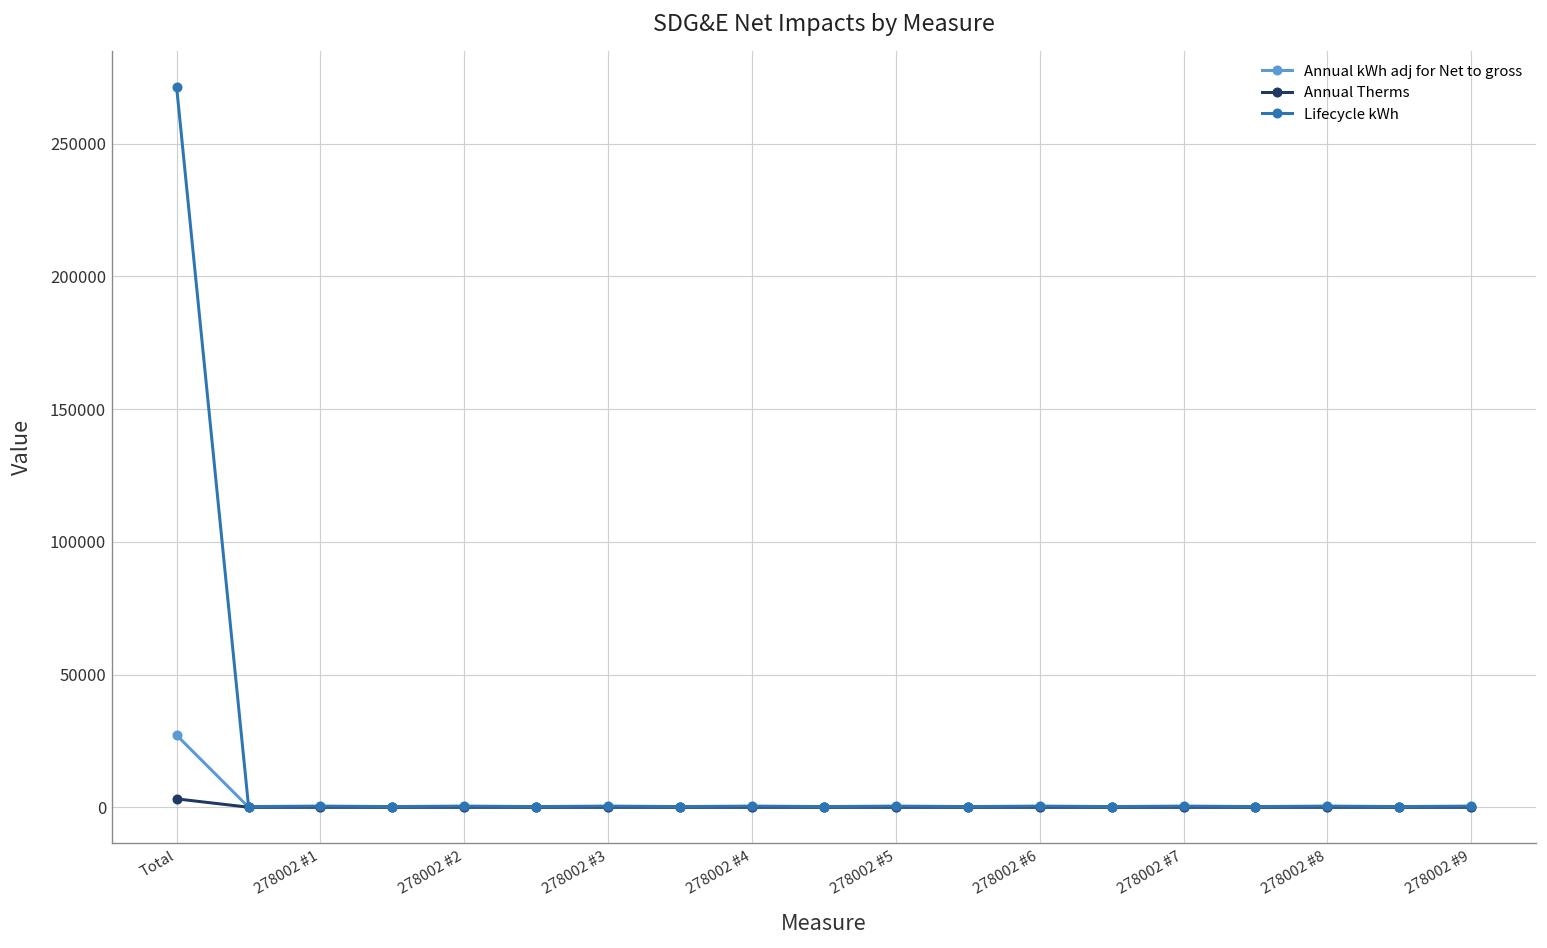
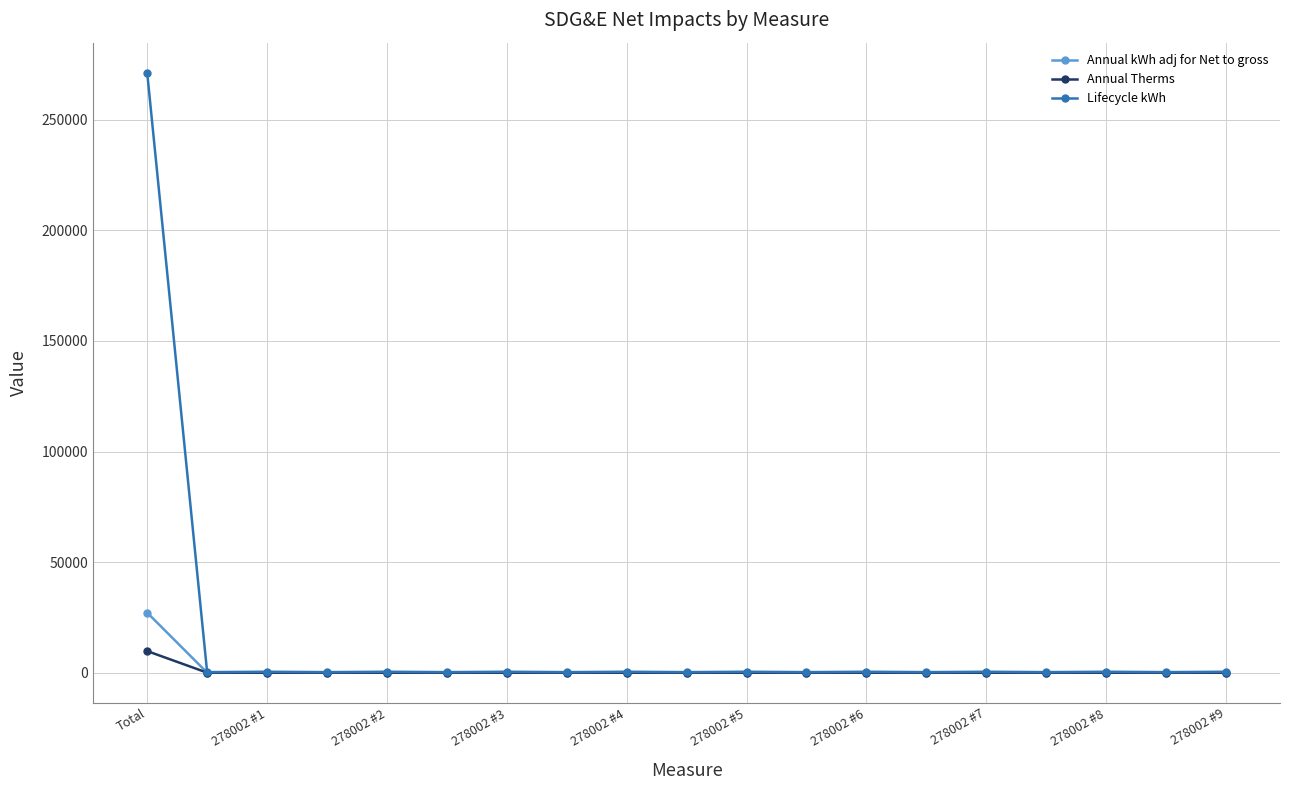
  {
    "Annual kWh adj for Net to gross": {
      "Total": 27000
    },
    "Annual Therms": {
-     "Total": 3000
+     "Total": 10000
    },
    "Lifecycle kWh": {
      "Total": 271000
    }
  }
